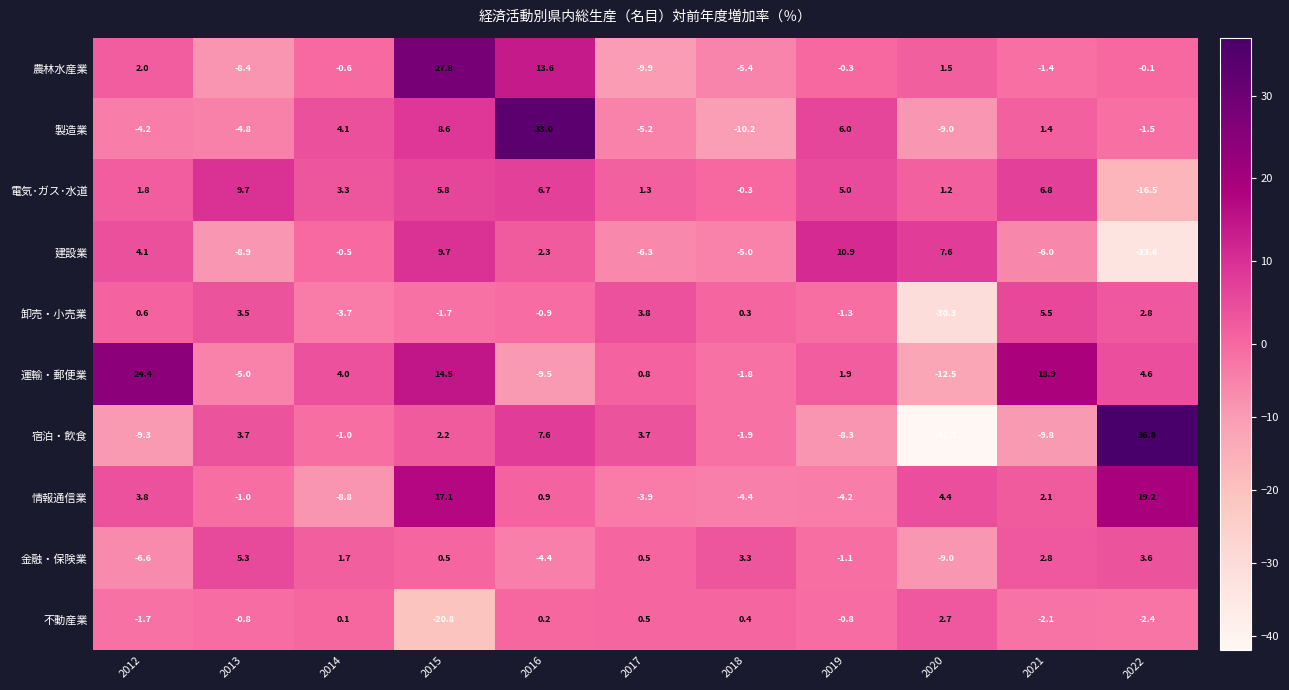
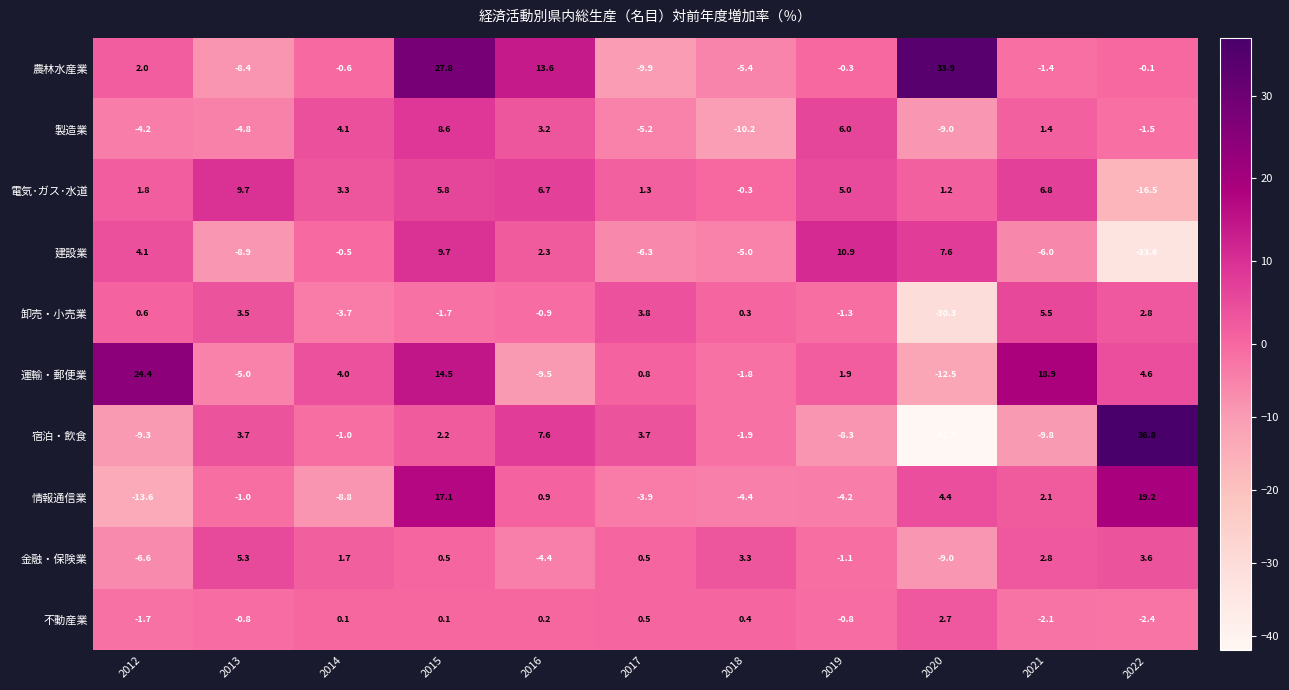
  {
    "農林水産業": {
      "2012": 2.0,
      "2013": -8.4,
      "2014": -0.6,
      "2015": 27.8,
      "2016": 13.6,
      "2017": -9.9,
      "2018": -5.4,
      "2019": -0.3,
-     "2020": 1.5,
+     "2020": 33.9,
      "2021": -1.4,
      "2022": -0.1
    },
    "製造業": {
      "2012": -4.2,
      "2013": -4.8,
      "2014": 4.1,
      "2015": 8.6,
-     "2016": 33.0,
+     "2016": 3.2,
      "2017": -5.2,
      "2018": -10.2,
      "2019": 6.0,
      "2020": -9.0,
      "2021": 1.4,
      "2022": -1.5
    },
    "電気･ガス･水道": {
      "2012": 1.8,
      "2013": 9.7,
      "2014": 3.3,
      "2015": 5.8,
      "2016": 6.7,
      "2017": 1.3,
      "2018": -0.3,
      "2019": 5.0,
      "2020": 1.2,
      "2021": 6.8,
      "2022": -16.5
    },
    "建設業": {
      "2012": 4.1,
      "2013": -8.9,
      "2014": -0.5,
      "2015": 9.7,
      "2016": 2.3,
      "2017": -6.3,
      "2018": -5.0,
      "2019": 10.9,
      "2020": 7.6,
      "2021": -6.0
    },
    "卸売・小売業": {
      "2012": 0.6,
      "2013": 3.5,
      "2014": -3.7,
      "2015": -1.7,
      "2016": -0.9,
      "2017": 3.8,
      "2018": 0.3,
      "2019": -1.3,
      "2021": 5.5,
      "2022": 2.8
    },
    "運輸・郵便業": {
      "2012": 24.4,
      "2013": -5.0,
      "2014": 4.0,
      "2015": 14.5,
      "2016": -9.5,
      "2017": 0.8,
      "2018": -1.8,
      "2019": 1.9,
      "2020": -12.5,
      "2021": 18.9,
      "2022": 4.6
    },
    "宿泊・飲食": {
      "2012": -9.3,
      "2013": 3.7,
      "2014": -1.0,
      "2015": 2.2,
      "2016": 7.6,
      "2017": 3.7,
      "2018": -1.9,
      "2019": -8.3,
      "2021": -9.8,
      "2022": 36.8
    },
    "情報通信業": {
-     "2012": 3.8,
+     "2012": -13.6,
      "2013": -1.0,
      "2014": -8.8,
      "2015": 17.1,
      "2016": 0.9,
      "2017": -3.9,
      "2018": -4.4,
      "2019": -4.2,
      "2020": 4.4,
      "2021": 2.1,
      "2022": 19.2
    },
    "金融・保険業": {
      "2012": -6.6,
      "2013": 5.3,
      "2014": 1.7,
      "2015": 0.5,
      "2016": -4.4,
      "2017": 0.5,
      "2018": 3.3,
      "2019": -1.1,
      "2020": -9.0,
      "2021": 2.8,
      "2022": 3.6
    },
    "不動産業": {
      "2012": -1.7,
      "2013": -0.8,
      "2014": 0.1,
-     "2015": -20.8,
+     "2015": 0.1,
      "2016": 0.2,
      "2017": 0.5,
      "2018": 0.4,
      "2019": -0.8,
      "2020": 2.7,
      "2021": -2.1,
      "2022": -2.4
    }
  }
